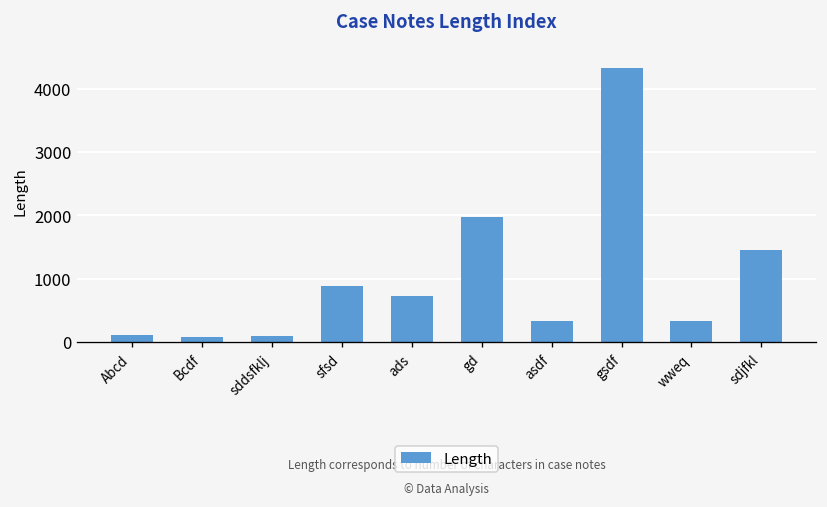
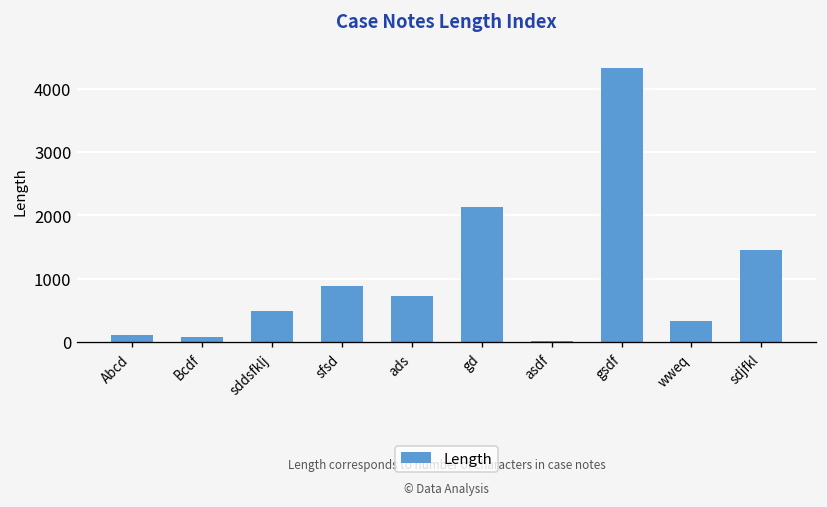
  {
    "Abcd": 100,
    "Bcdf": 100,
-   "sddsfklj": 100,
+   "sddsfklj": 500,
    "sfsd": 900,
    "ads": 700,
-   "gd": 2000,
-   "asdf": 300,
+   "gd": 2100,
+   "asdf": 0,
    "gsdf": 4300,
    "wweq": 300,
    "sdjfkl": 1400
  }
